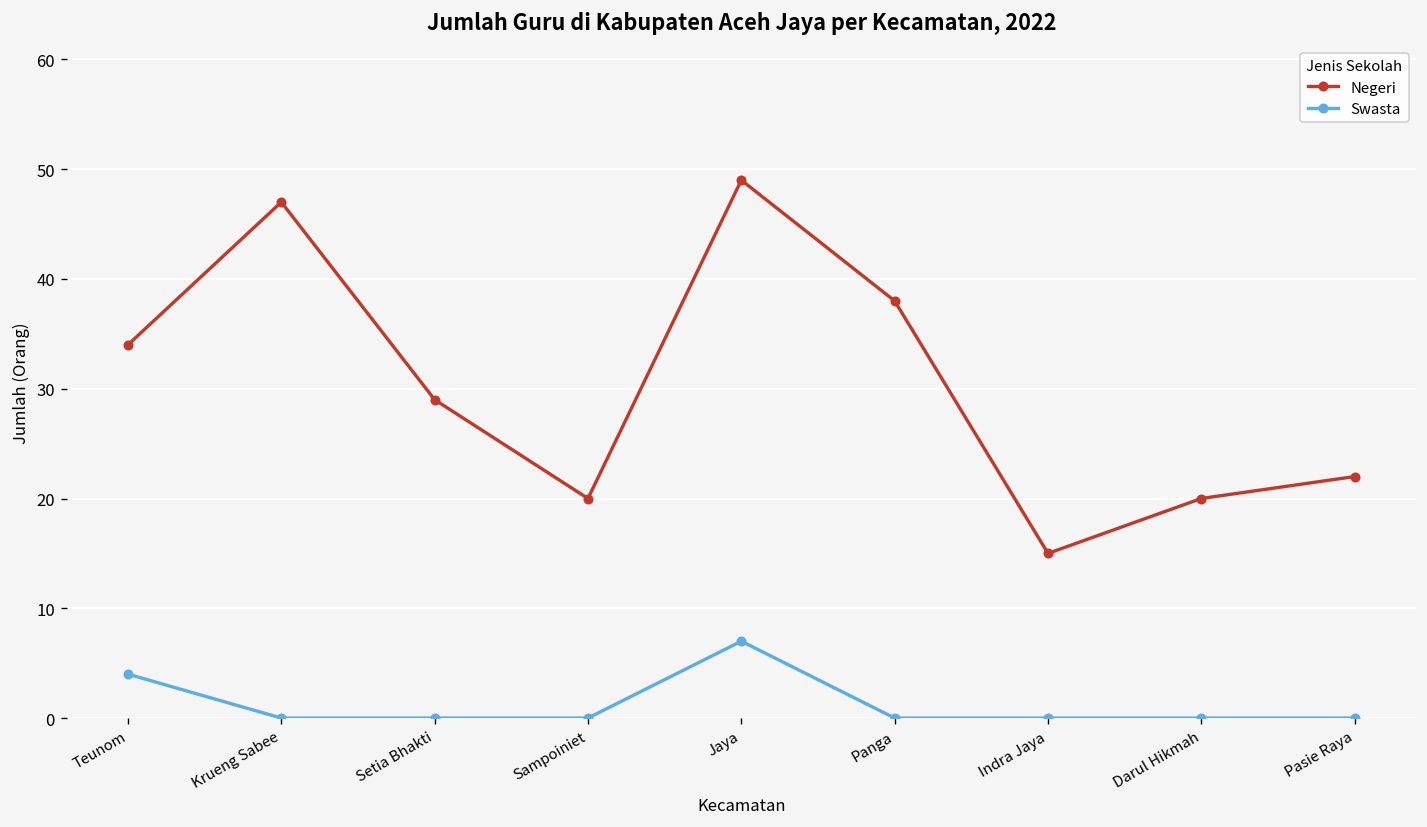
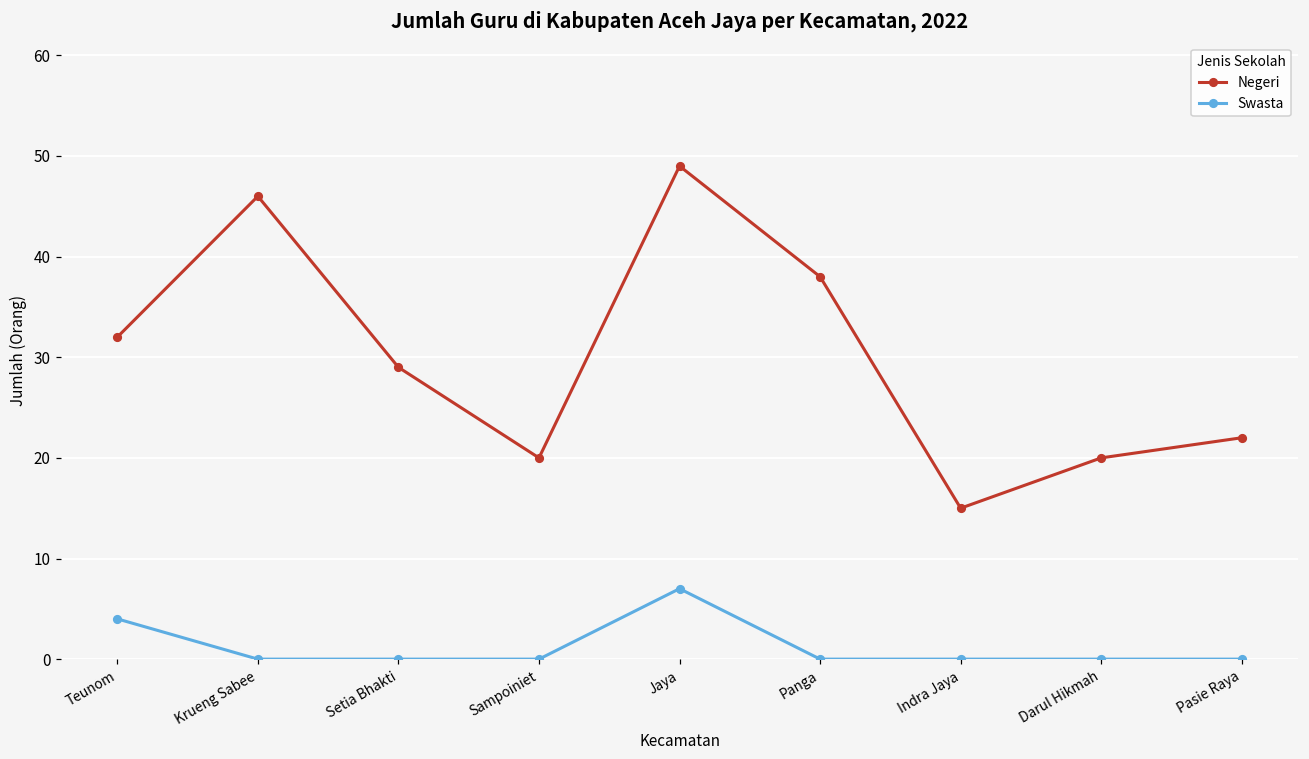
  {
    "Negeri": {
-     "Teunom": 34,
-     "Krueng Sabee": 47,
+     "Teunom": 32,
+     "Krueng Sabee": 46,
      "Setia Bhakti": 29,
      "Sampoiniet": 20,
      "Jaya": 49,
      "Panga": 38,
      "Indra Jaya": 15,
      "Darul Hikmah": 20,
      "Pasie Raya": 22
    },
    "Swasta": {
      "Teunom": 4,
      "Krueng Sabee": 0,
      "Setia Bhakti": 0,
      "Sampoiniet": 0,
      "Jaya": 7,
      "Panga": 0,
      "Indra Jaya": 0,
      "Darul Hikmah": 0,
      "Pasie Raya": 0
    }
  }
